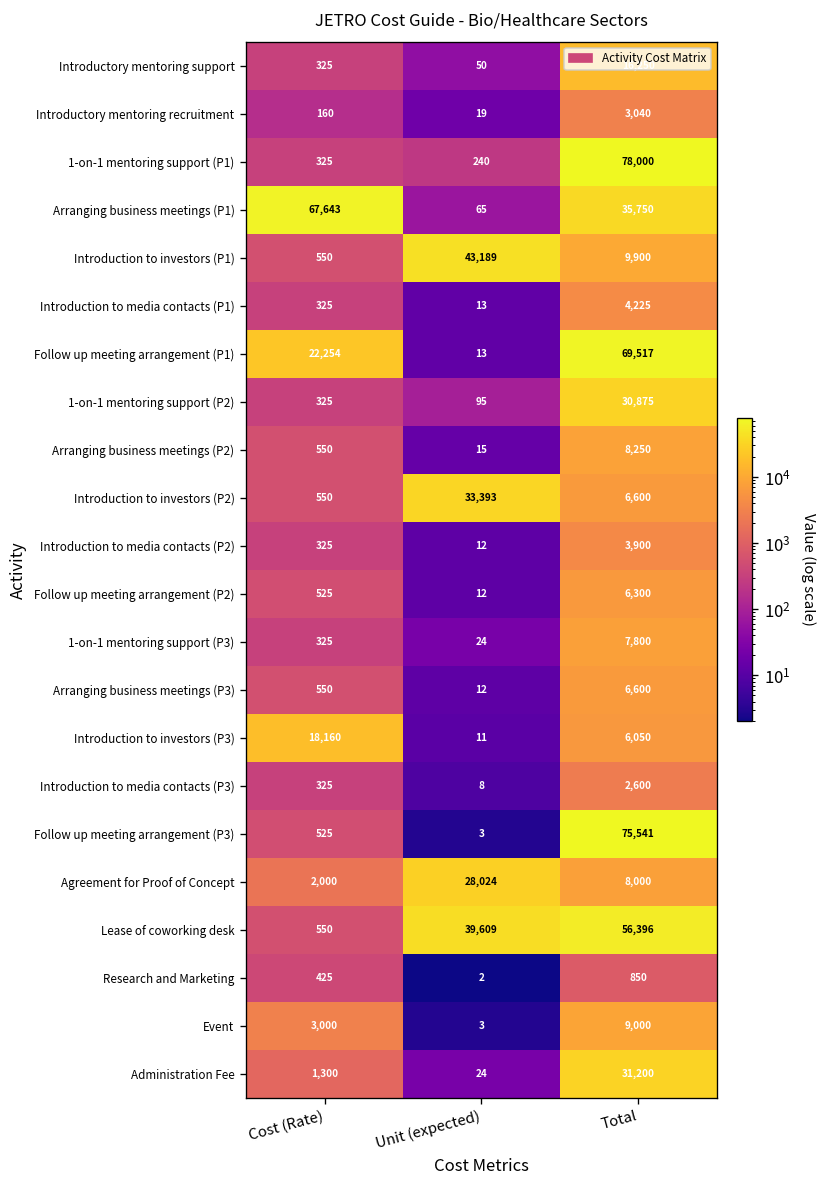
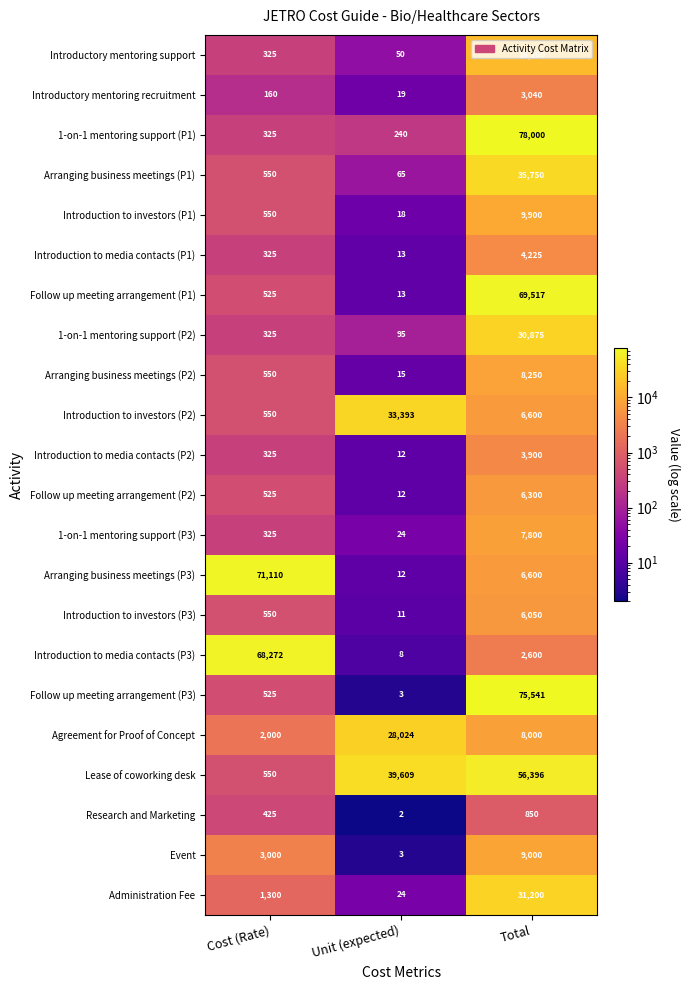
  {
    "Introductory mentoring support": {
      "Cost (Rate)": "325",
      "Unit (expected)": "50"
    },
    "Introductory mentoring recruitment": {
      "Cost (Rate)": "160",
      "Unit (expected)": "19",
      "Total": "3,040"
    },
    "1-on-1 mentoring support (P1)": {
      "Cost (Rate)": "325",
      "Unit (expected)": "240",
      "Total": "78,000"
    },
    "Arranging business meetings (P1)": {
-     "Cost (Rate)": "67,643",
+     "Cost (Rate)": "550",
      "Unit (expected)": "65",
      "Total": "35,750"
    },
    "Introduction to investors (P1)": {
      "Cost (Rate)": "550",
-     "Unit (expected)": "43,189",
+     "Unit (expected)": "18",
      "Total": "9,900"
    },
    "Introduction to media contacts (P1)": {
      "Cost (Rate)": "325",
      "Unit (expected)": "13",
      "Total": "4,225"
    },
    "Follow up meeting arrangement (P1)": {
-     "Cost (Rate)": "22,254",
+     "Cost (Rate)": "525",
      "Unit (expected)": "13",
      "Total": "69,517"
    },
    "1-on-1 mentoring support (P2)": {
      "Cost (Rate)": "325",
      "Unit (expected)": "95",
      "Total": "30,875"
    },
    "Arranging business meetings (P2)": {
      "Cost (Rate)": "550",
      "Unit (expected)": "15",
      "Total": "8,250"
    },
    "Introduction to investors (P2)": {
      "Cost (Rate)": "550",
      "Unit (expected)": "33,393",
      "Total": "6,600"
    },
    "Introduction to media contacts (P2)": {
      "Cost (Rate)": "325",
      "Unit (expected)": "12",
      "Total": "3,900"
    },
    "Follow up meeting arrangement (P2)": {
      "Cost (Rate)": "525",
      "Unit (expected)": "12",
      "Total": "6,300"
    },
    "1-on-1 mentoring support (P3)": {
      "Cost (Rate)": "325",
      "Unit (expected)": "24",
      "Total": "7,800"
    },
    "Arranging business meetings (P3)": {
-     "Cost (Rate)": "550",
+     "Cost (Rate)": "71,110",
      "Unit (expected)": "12",
      "Total": "6,600"
    },
    "Introduction to investors (P3)": {
-     "Cost (Rate)": "18,160",
+     "Cost (Rate)": "550",
      "Unit (expected)": "11",
      "Total": "6,050"
    },
    "Introduction to media contacts (P3)": {
-     "Cost (Rate)": "325",
+     "Cost (Rate)": "68,272",
      "Unit (expected)": "8",
      "Total": "2,600"
    },
    "Follow up meeting arrangement (P3)": {
      "Cost (Rate)": "525",
      "Unit (expected)": "3",
      "Total": "75,541"
    },
    "Agreement for Proof of Concept": {
      "Cost (Rate)": "2,000",
      "Unit (expected)": "28,024",
      "Total": "8,000"
    },
    "Lease of coworking desk": {
      "Cost (Rate)": "550",
      "Unit (expected)": "39,609",
      "Total": "56,396"
    },
    "Research and Marketing": {
      "Cost (Rate)": "425",
      "Unit (expected)": "2",
      "Total": "850"
    },
    "Event": {
      "Cost (Rate)": "3,000",
      "Unit (expected)": "3",
      "Total": "9,000"
    },
    "Administration Fee": {
      "Cost (Rate)": "1,300",
      "Unit (expected)": "24",
      "Total": "31,200"
    }
  }
